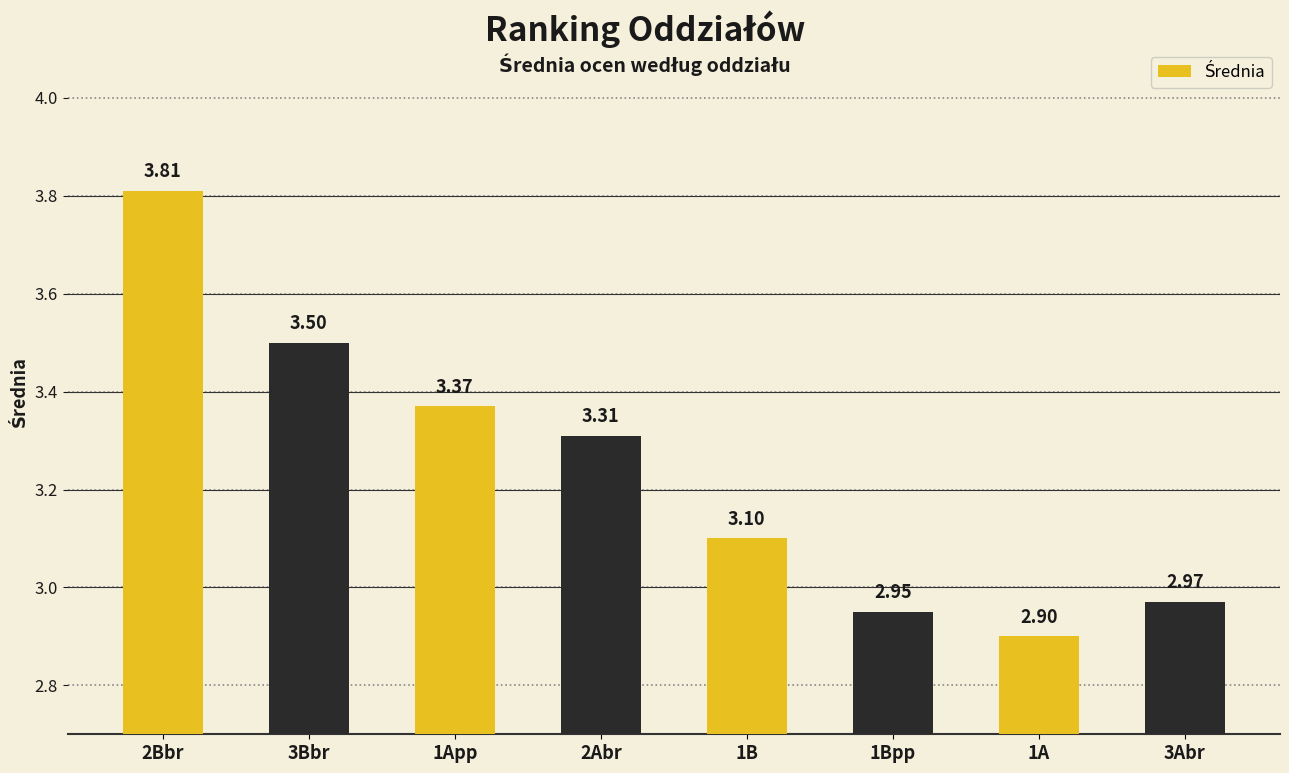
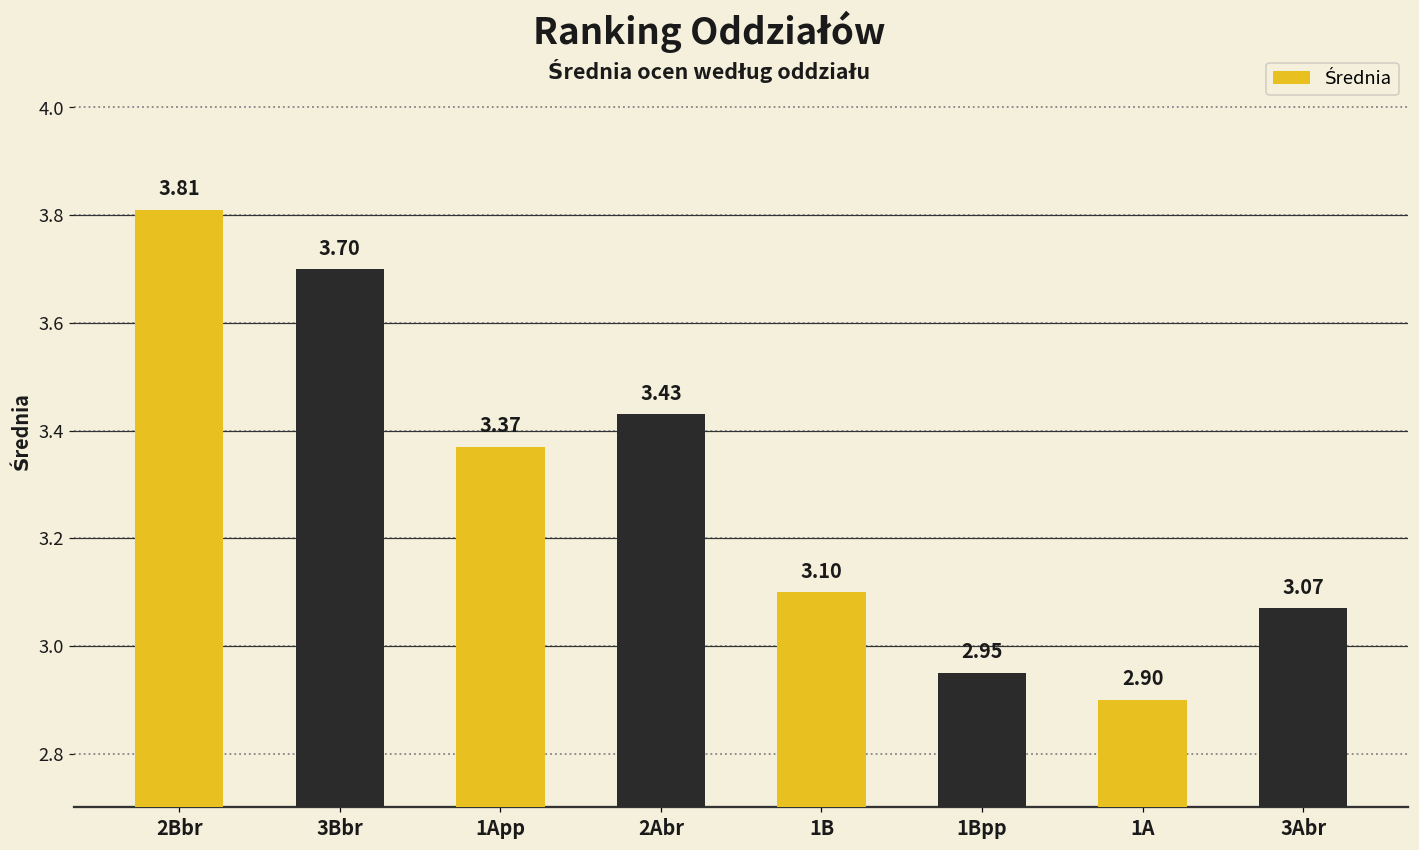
  {
    "2Bbr": 3.81,
-   "3Bbr": 3.50,
+   "3Bbr": 3.70,
    "1App": 3.37,
-   "2Abr": 3.31,
+   "2Abr": 3.43,
    "1B": 3.10,
    "1Bpp": 2.95,
    "1A": 2.90,
-   "3Abr": 2.97
+   "3Abr": 3.07
  }
